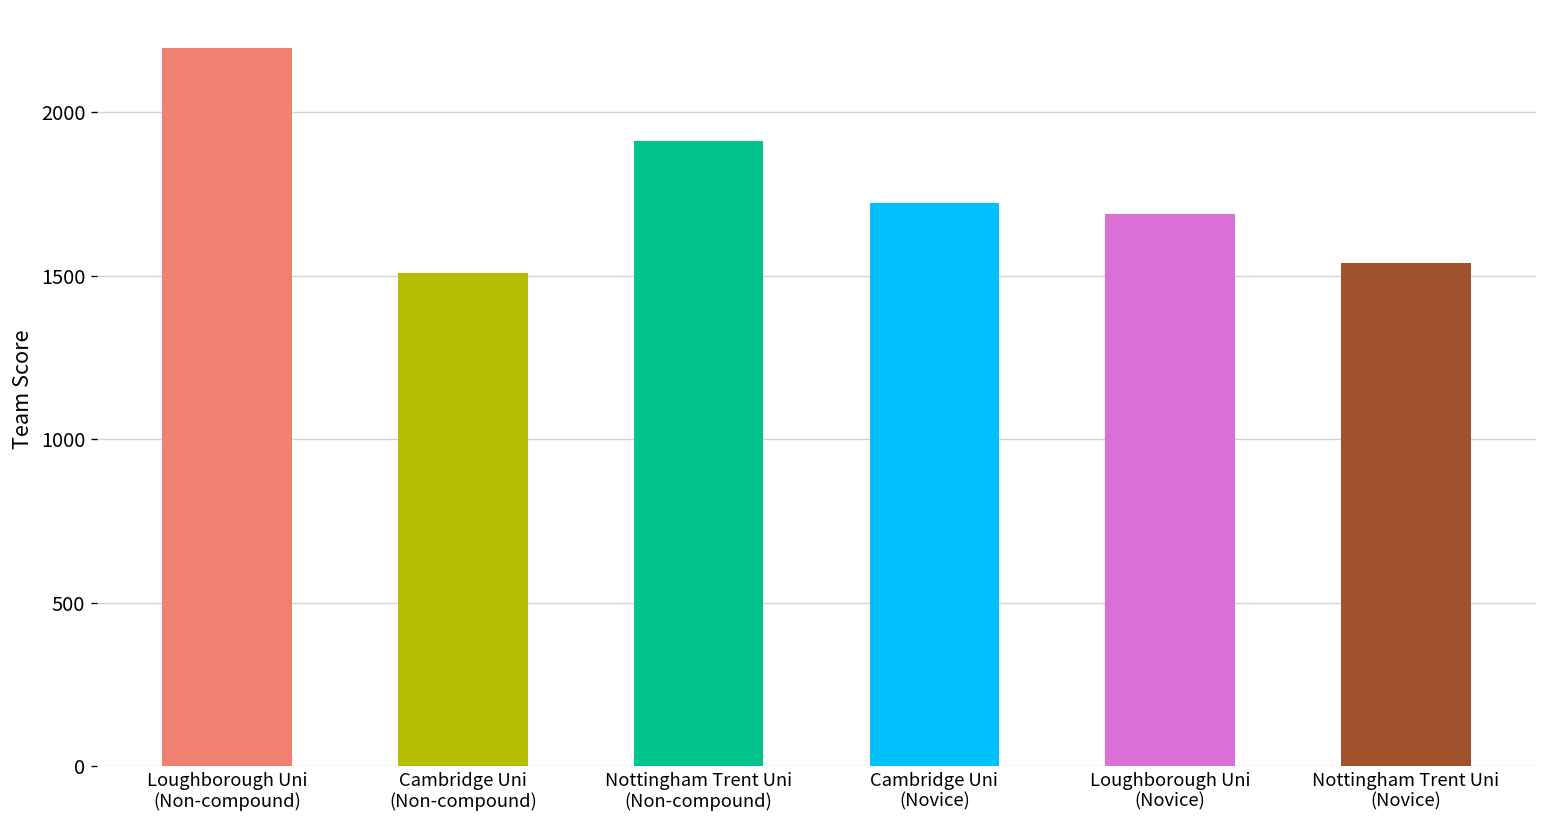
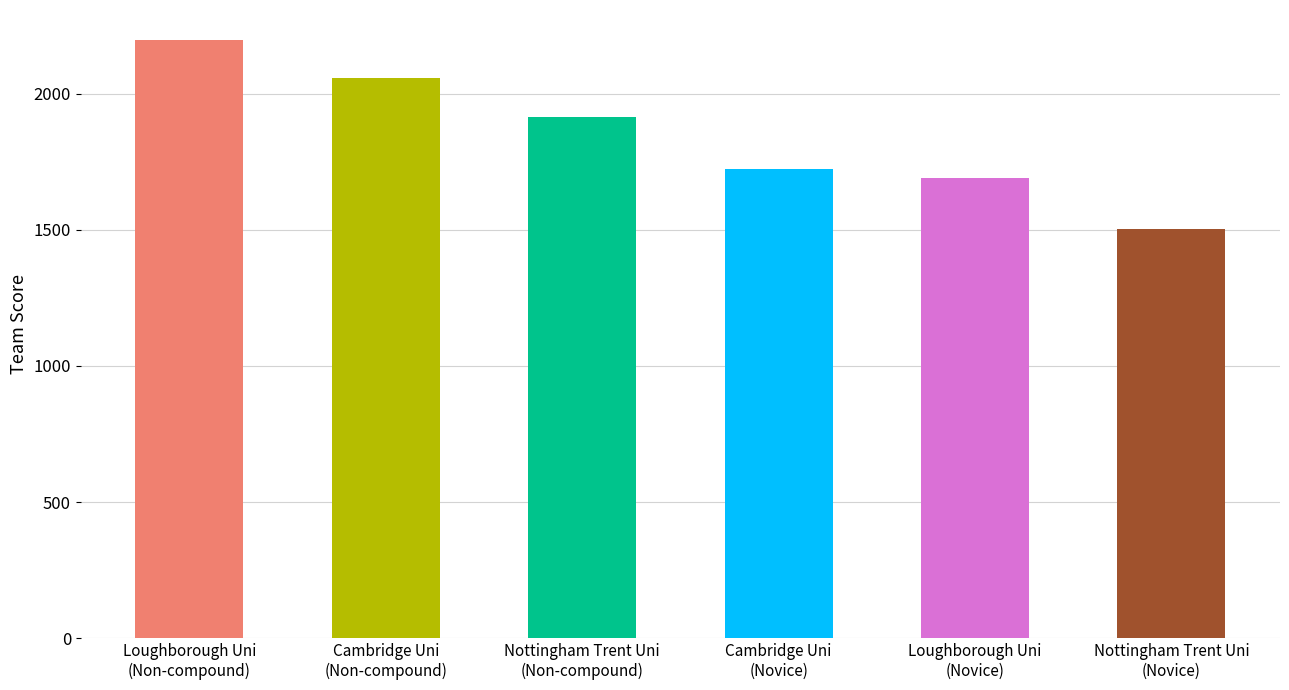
  {
    "Loughborough Uni (Non-compound)": 2200,
-   "Cambridge Uni (Non-compound)": 1510,
+   "Cambridge Uni (Non-compound)": 2060,
    "Nottingham Trent Uni (Non-compound)": 1910,
    "Cambridge Uni (Novice)": 1720,
    "Loughborough Uni (Novice)": 1690,
-   "Nottingham Trent Uni (Novice)": 1540
+   "Nottingham Trent Uni (Novice)": 1500
  }
